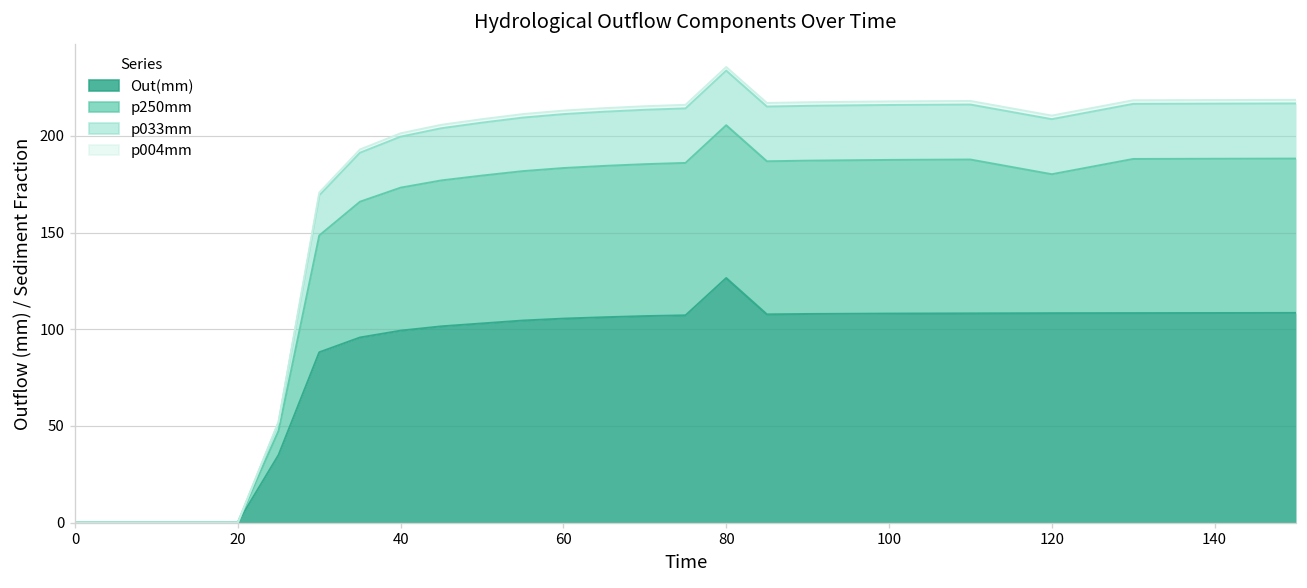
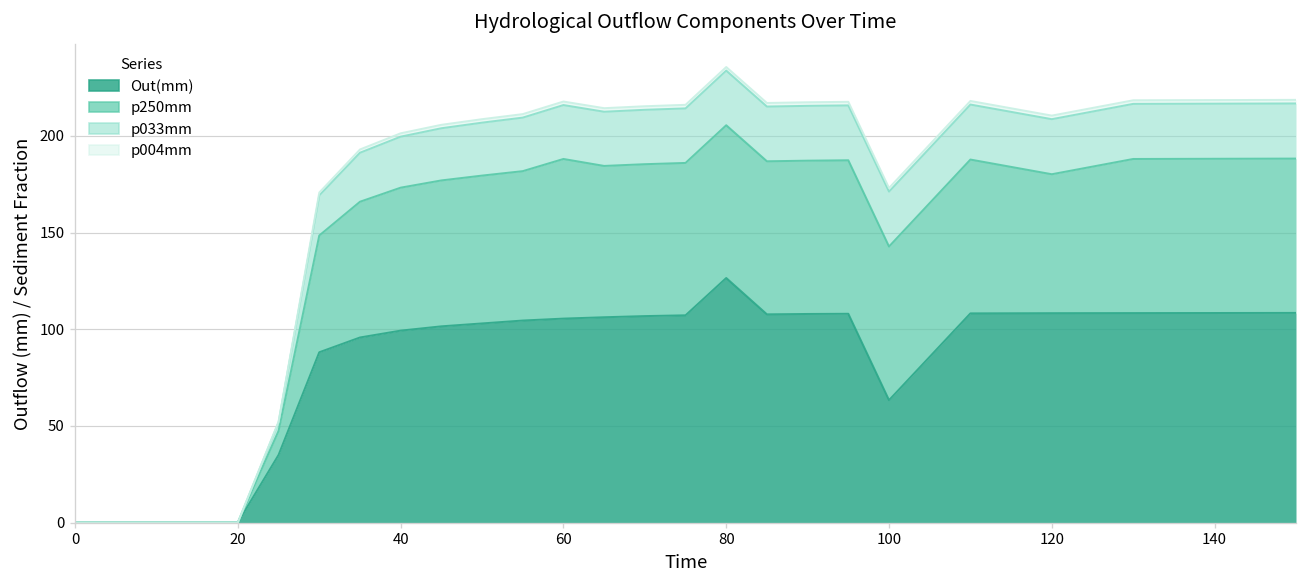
  {
    "Out(mm)": {
      "40": 99,
      "60": 106,
      "80": 127,
-     "100": 108,
+     "100": 63,
      "120": 108,
      "140": 108
    },
    "p250mm": {
      "40": 74,
-     "60": 78,
+     "60": 83,
      "80": 79,
      "100": 80,
      "120": 72,
      "140": 80
    },
    "p033mm": {
      "40": 26,
      "60": 28,
      "80": 28,
      "100": 28,
      "120": 28,
      "140": 29
    },
    "p004mm": {
      "40": 2,
      "60": 2,
      "80": 2,
      "100": 2,
      "120": 2,
      "140": 2
    }
  }
